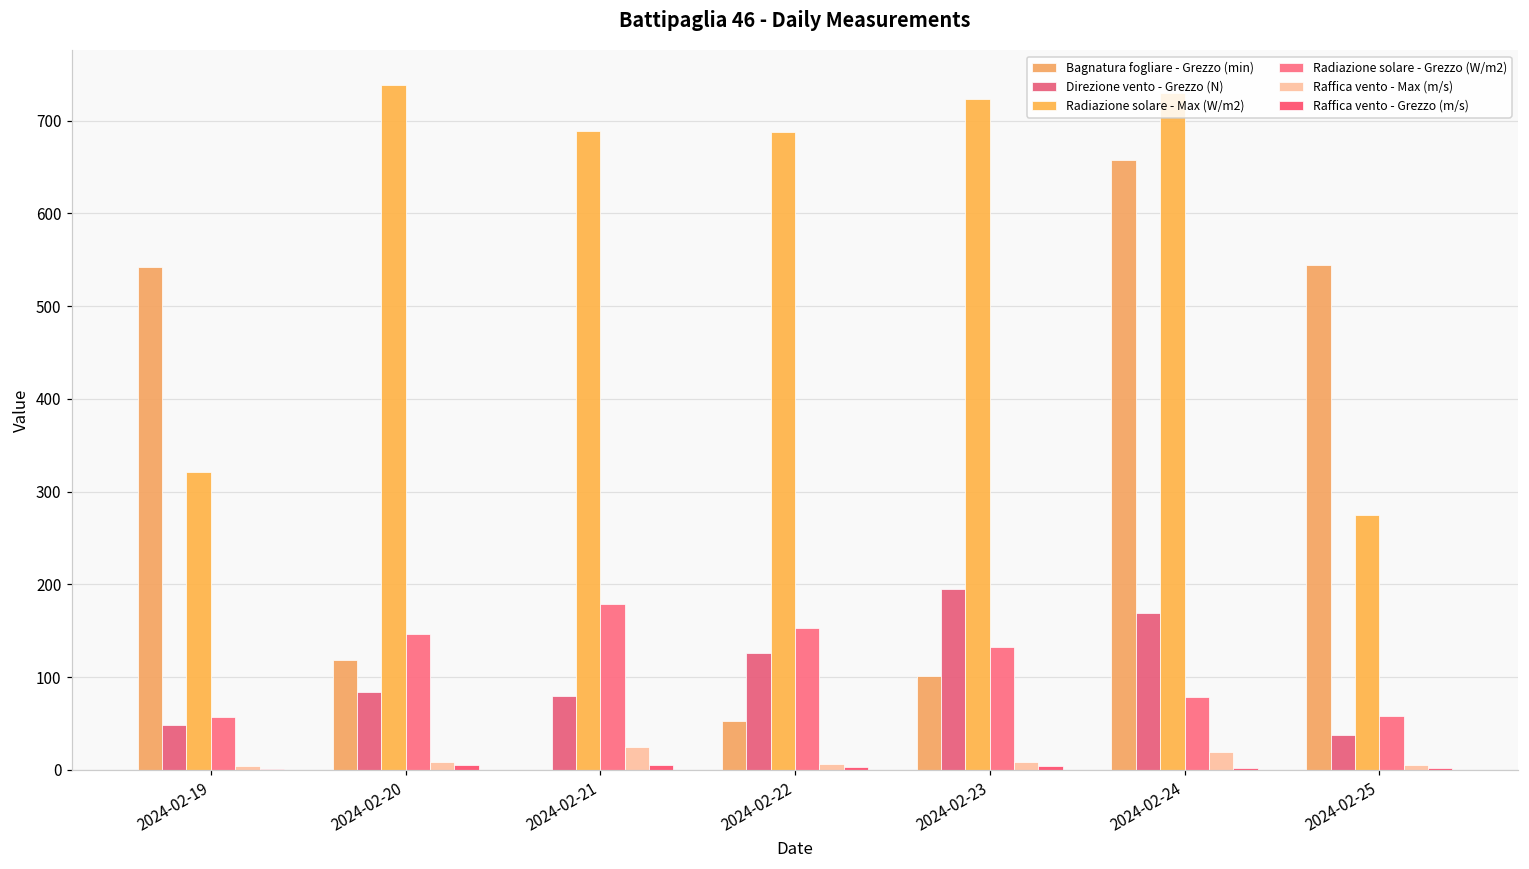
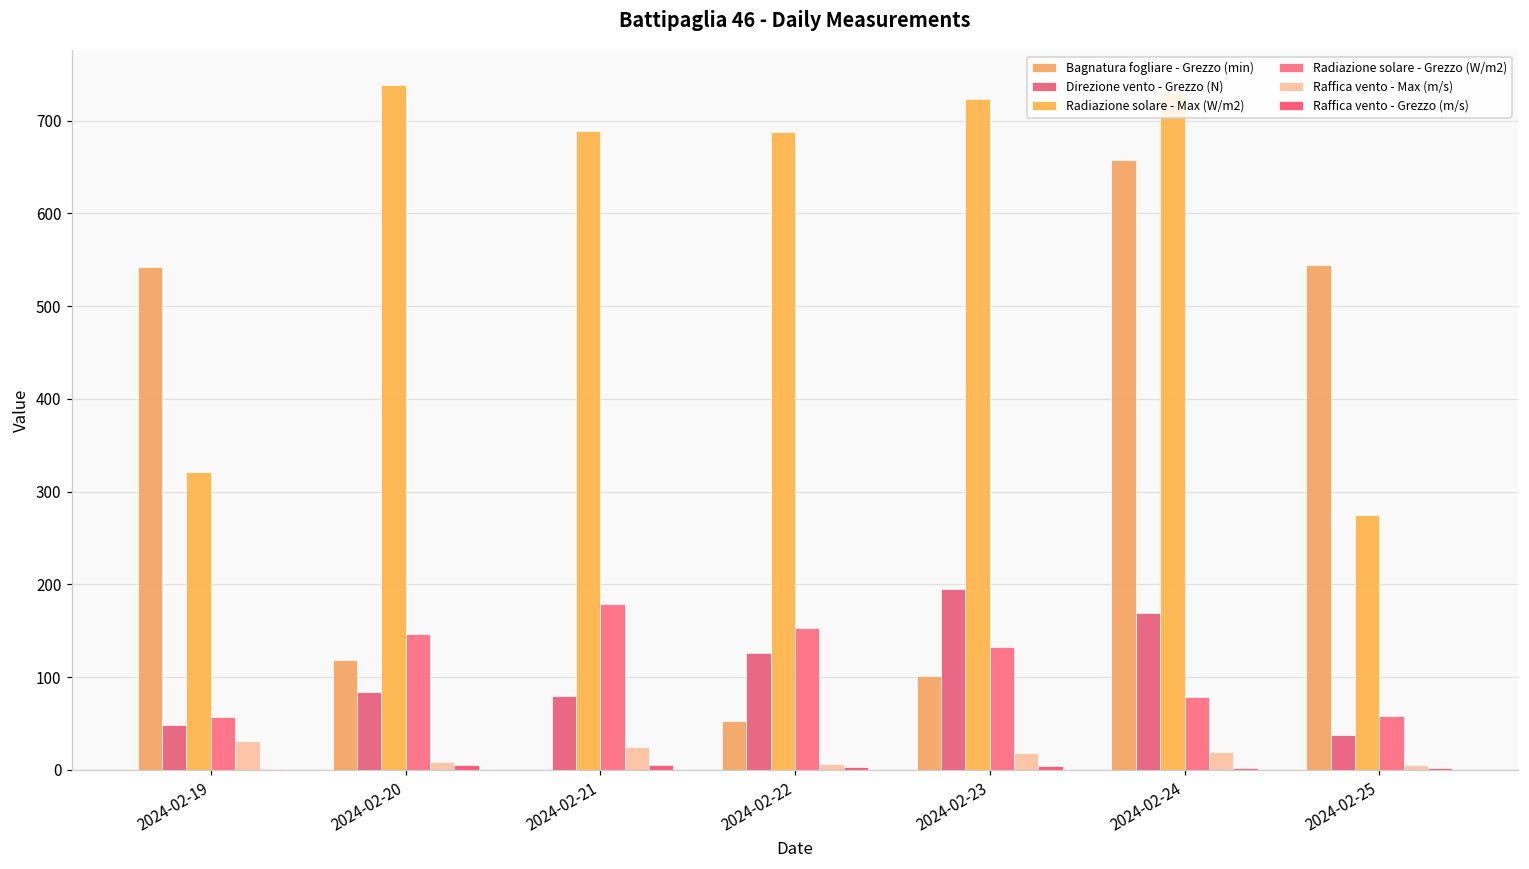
  {
    "Raffica vento - Max (m/s)": {
-     "2024-02-19": 0,
+     "2024-02-19": 30,
      "2024-02-20": 10,
      "2024-02-21": 20,
      "2024-02-22": 10,
-     "2024-02-23": 10,
+     "2024-02-23": 20,
      "2024-02-24": 20,
      "2024-02-25": 0
    }
  }
